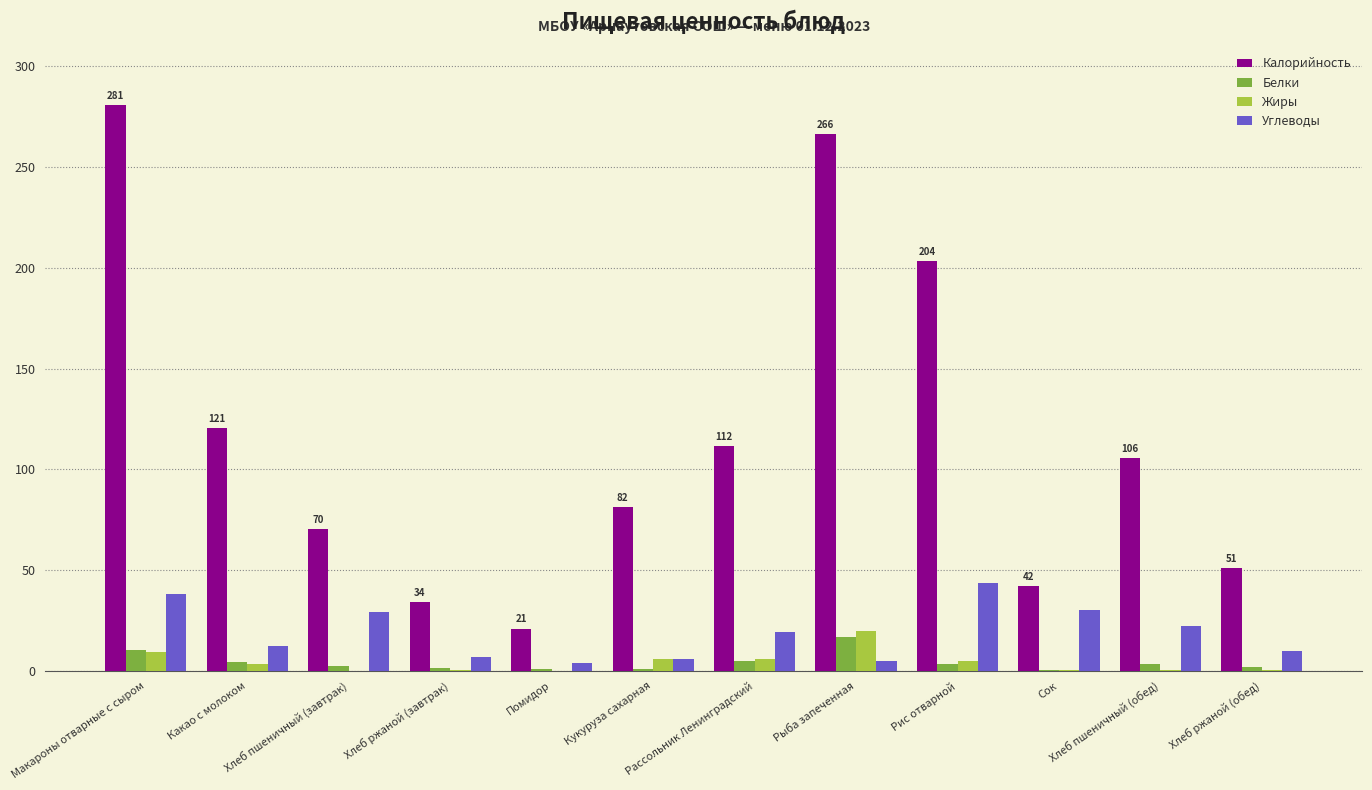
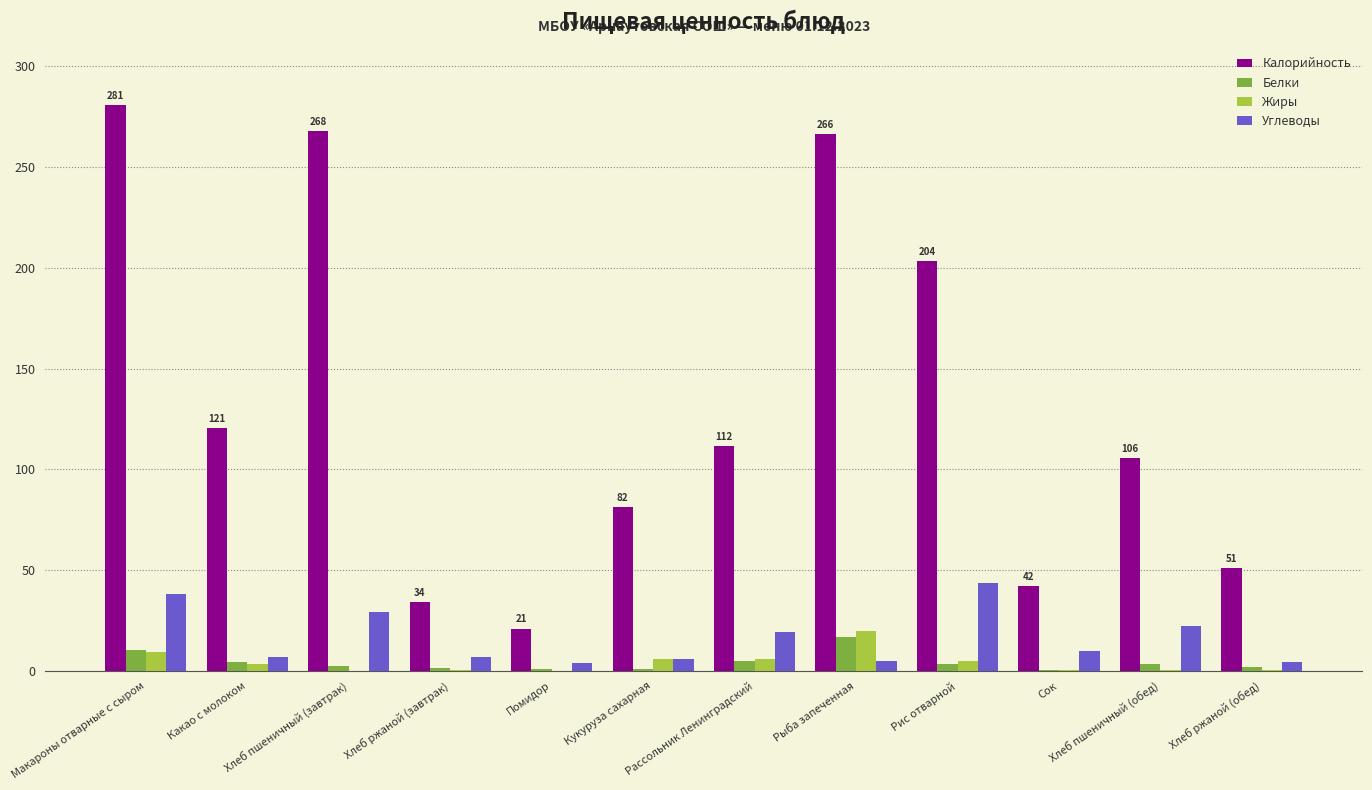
  {
    "Калорийность": {
      "Макароны отварные с сыром": 281,
      "Какао с молоком": 121,
-     "Хлеб пшеничный (завтрак)": 70,
+     "Хлеб пшеничный (завтрак)": 268,
      "Хлеб ржаной (завтрак)": 34,
      "Помидор": 21,
      "Кукуруза сахарная": 82,
      "Рассольник Ленинградский": 112,
      "Рыба запеченная": 266,
      "Рис отварной": 204,
      "Сок": 42,
      "Хлеб пшеничный (обед)": 106,
      "Хлеб ржаной (обед)": 51
    },
    "Углеводы": {
      "Макароны отварные с сыром": 38,
-     "Какао с молоком": 13,
+     "Какао с молоком": 7,
      "Хлеб пшеничный (завтрак)": 29,
      "Хлеб ржаной (завтрак)": 7,
      "Помидор": 4,
      "Кукуруза сахарная": 6,
      "Рассольник Ленинградский": 19,
      "Рыба запеченная": 5,
      "Рис отварной": 44,
-     "Сок": 30,
+     "Сок": 10,
      "Хлеб пшеничный (обед)": 22,
-     "Хлеб ржаной (обед)": 10
+     "Хлеб ржаной (обед)": 5
    }
  }
